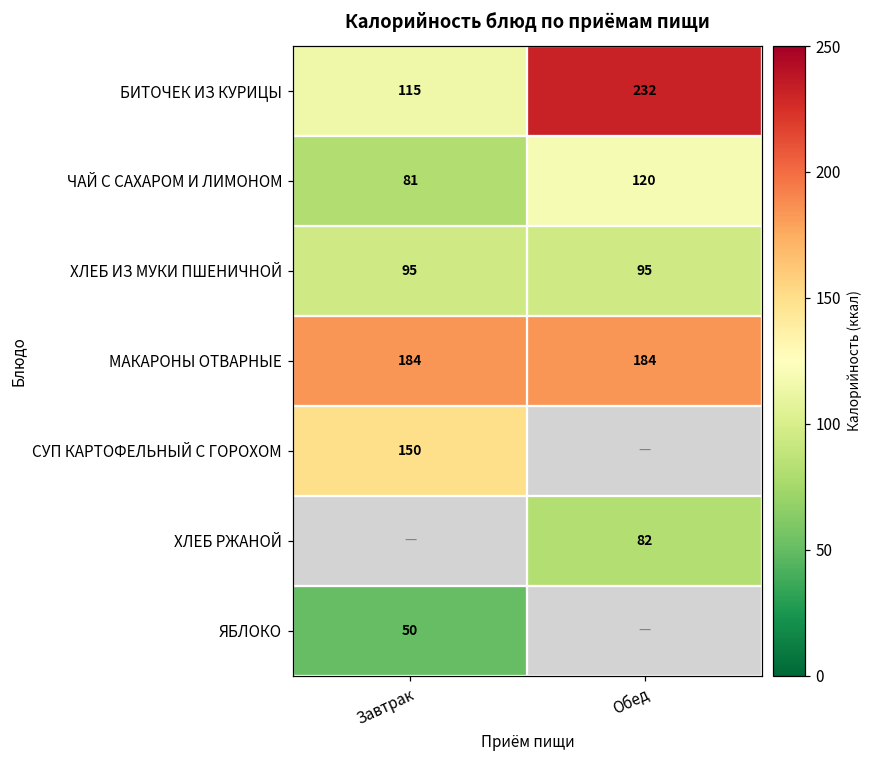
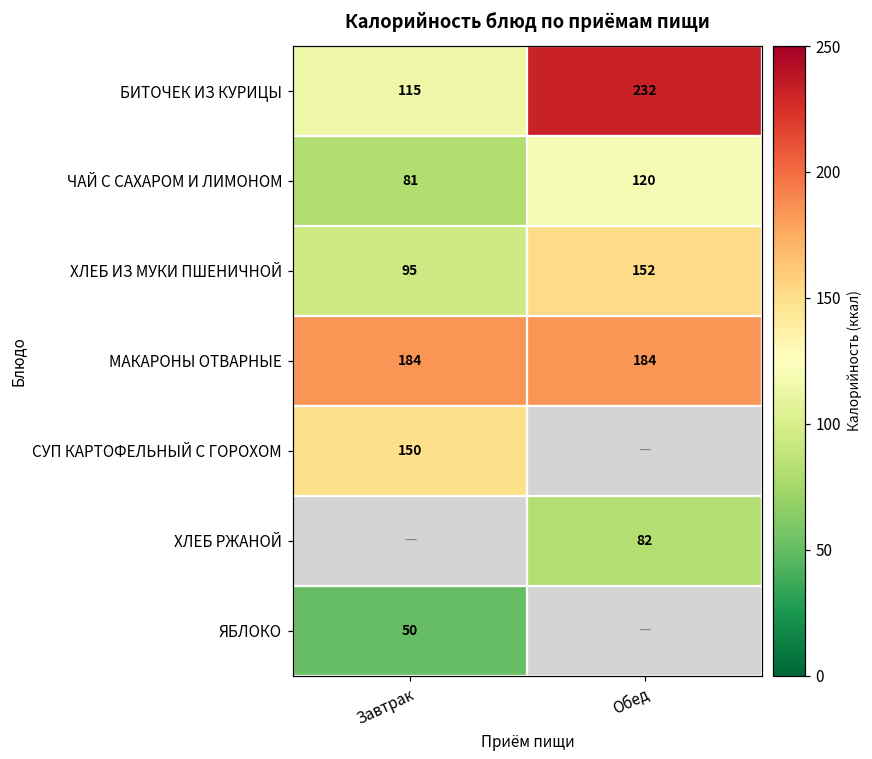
  {
    "БИТОЧЕК ИЗ КУРИЦЫ": {
      "Завтрак": 115,
      "Обед": 232
    },
    "ЧАЙ С САХАРОМ И ЛИМОНОМ": {
      "Завтрак": 81,
      "Обед": 120
    },
    "ХЛЕБ ИЗ МУКИ ПШЕНИЧНОЙ": {
      "Завтрак": 95,
-     "Обед": 95
+     "Обед": 152
    },
    "МАКАРОНЫ ОТВАРНЫЕ": {
      "Завтрак": 184,
      "Обед": 184
    },
    "СУП КАРТОФЕЛЬНЫЙ С ГОРОХОМ": {
      "Завтрак": 150
    },
    "ХЛЕБ РЖАНОЙ": {
      "Обед": 82
    },
    "ЯБЛОКО": {
      "Завтрак": 50
    }
  }
